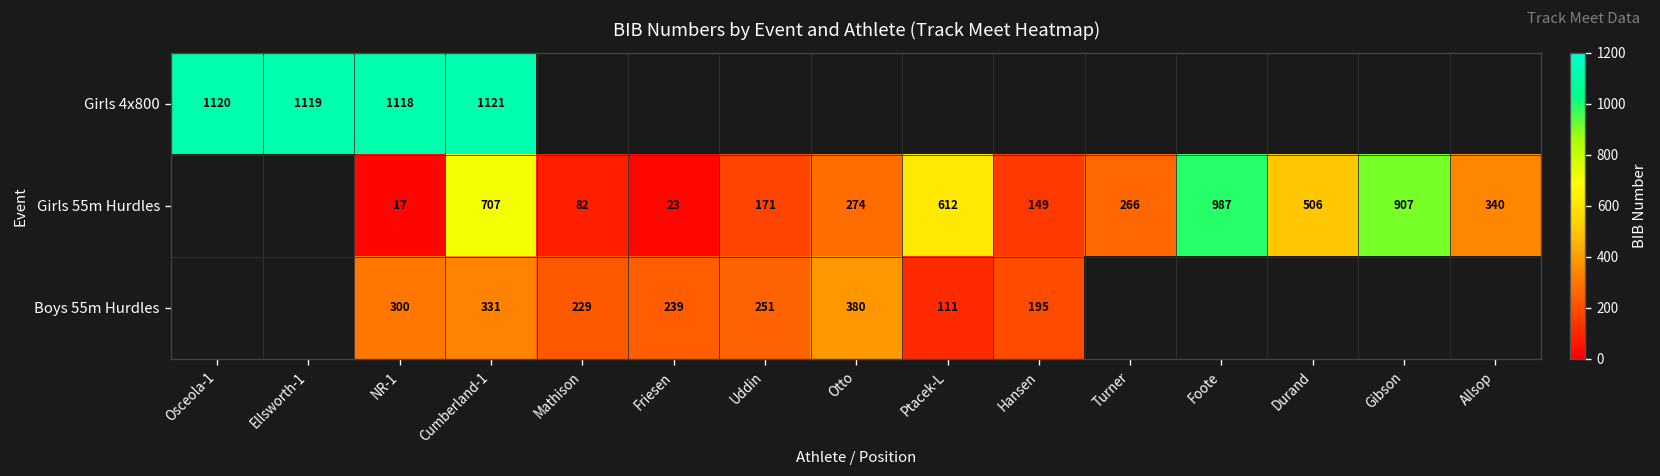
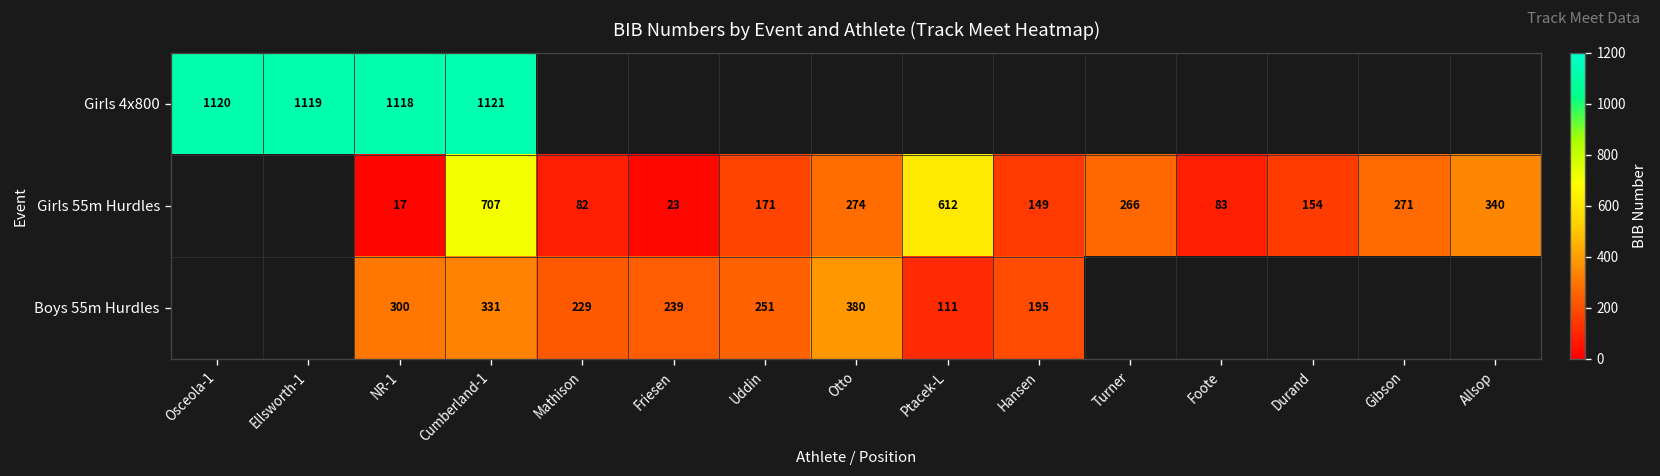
  {
    "Girls 4x800": {
      "Osceola-1": 1120,
      "Ellsworth-1": 1119,
      "NR-1": 1118,
      "Cumberland-1": 1121
    },
    "Girls 55m Hurdles": {
      "NR-1": 17,
      "Cumberland-1": 707,
      "Mathison": 82,
      "Friesen": 23,
      "Uddin": 171,
      "Otto": 274,
      "Ptacek-L": 612,
      "Hansen": 149,
      "Turner": 266,
-     "Foote": 987,
-     "Durand": 506,
-     "Gibson": 907,
+     "Foote": 83,
+     "Durand": 154,
+     "Gibson": 271,
      "Allsop": 340
    },
    "Boys 55m Hurdles": {
      "NR-1": 300,
      "Cumberland-1": 331,
      "Mathison": 229,
      "Friesen": 239,
      "Uddin": 251,
      "Otto": 380,
      "Ptacek-L": 111,
      "Hansen": 195
    }
  }
